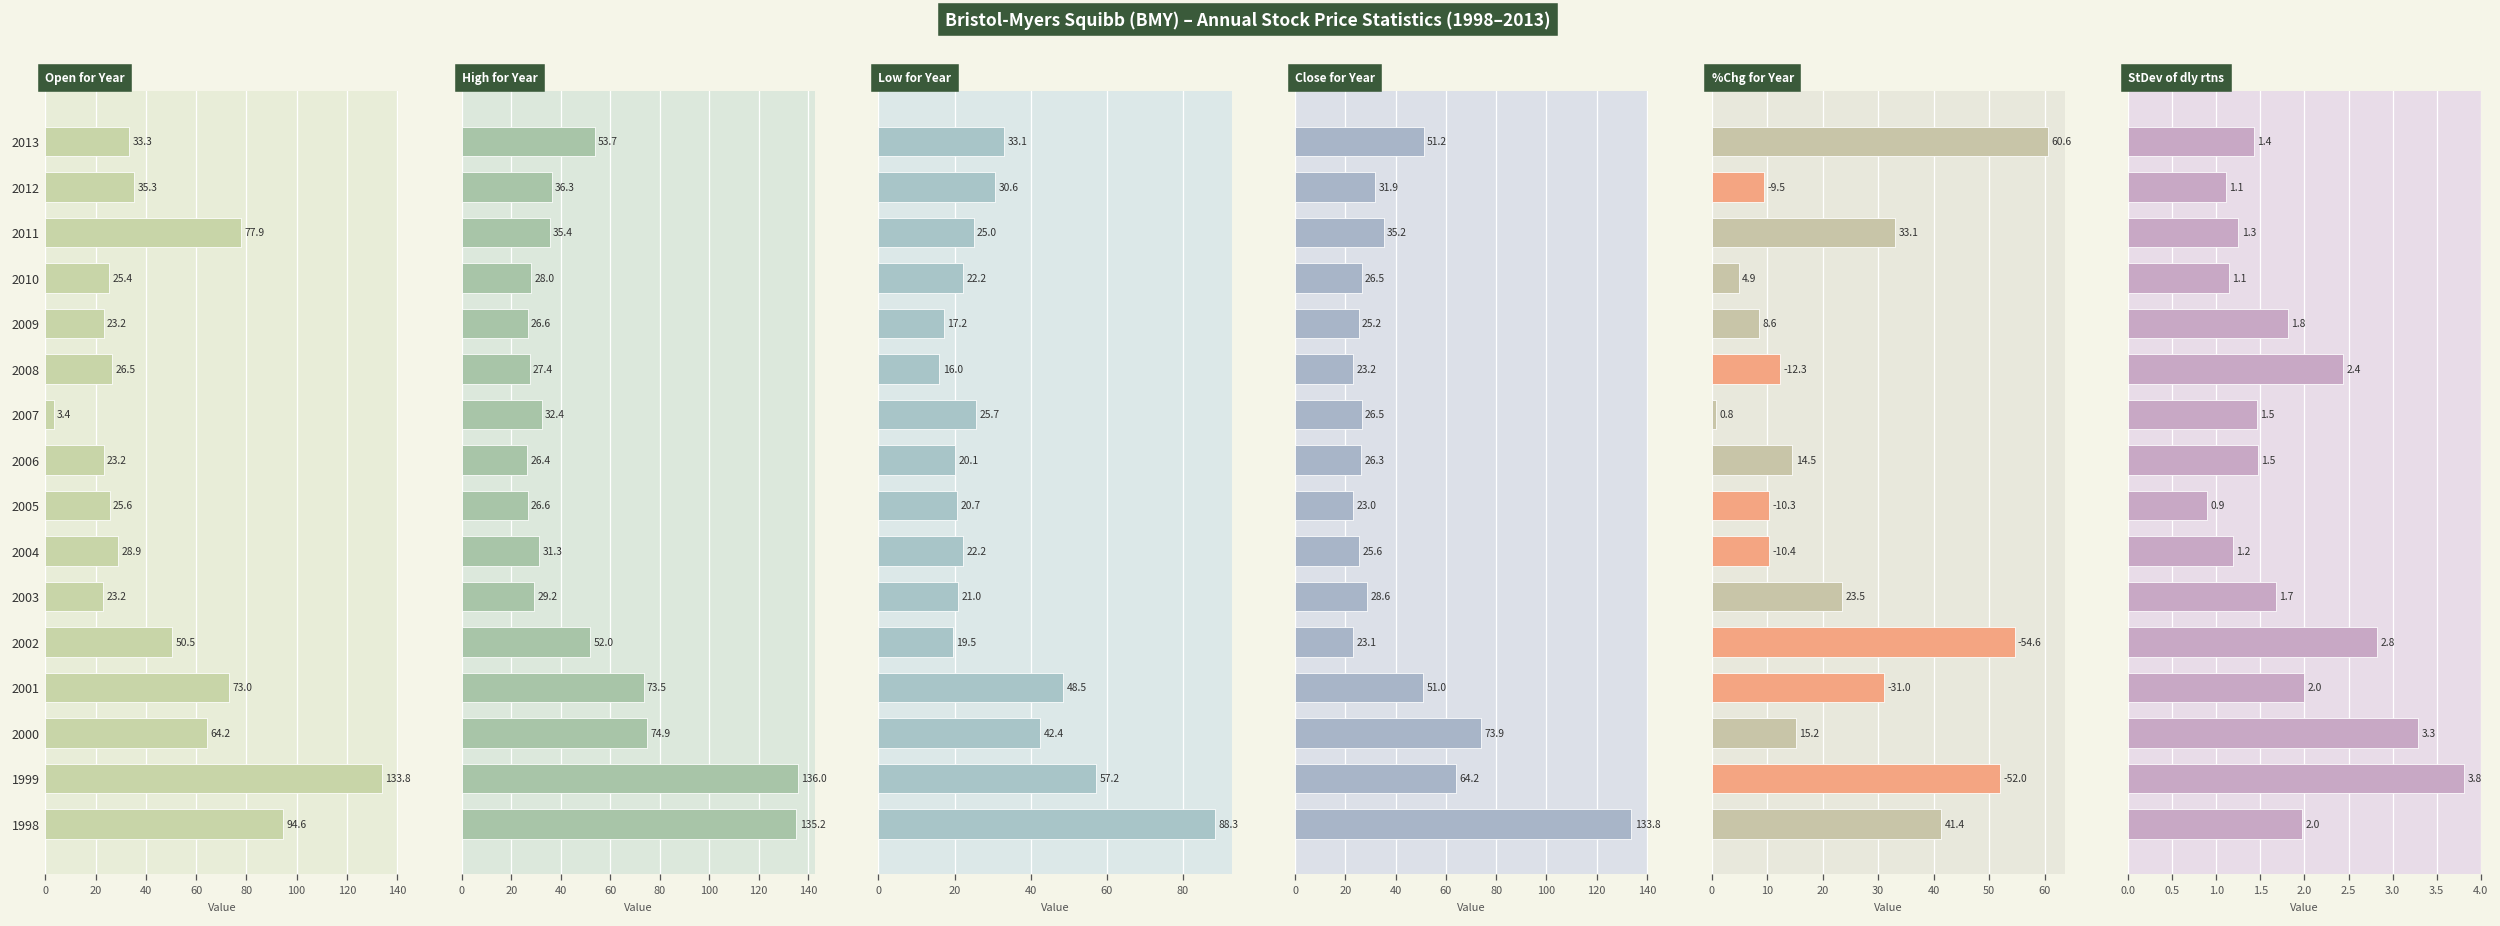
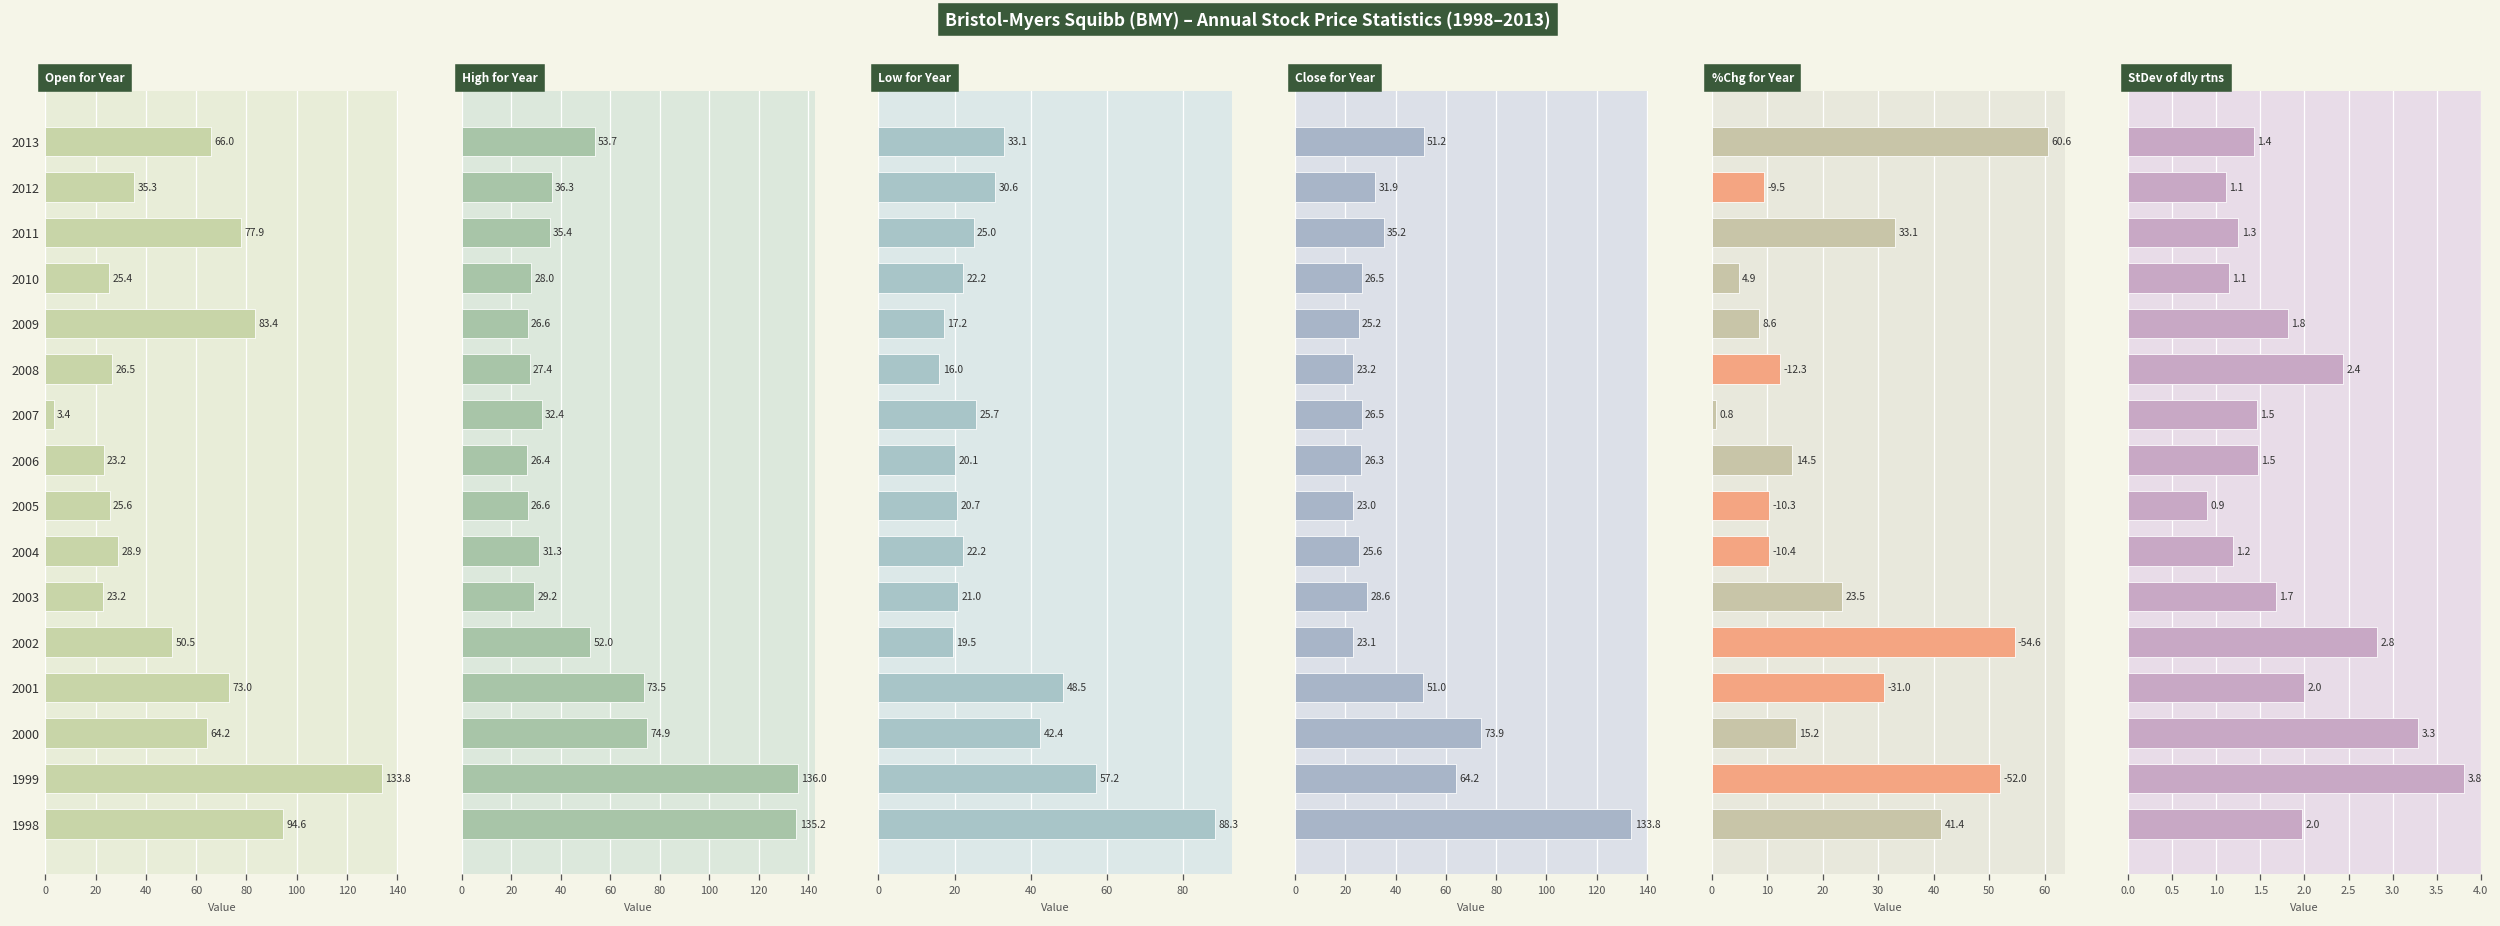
  {
    "Open for Year": {
-     "2013": 33.3,
+     "2013": 66.0,
      "2012": 35.3,
      "2011": 77.9,
      "2010": 25.4,
-     "2009": 23.2,
+     "2009": 83.4,
      "2008": 26.5,
      "2007": 3.4,
      "2006": 23.2,
      "2005": 25.6,
      "2004": 28.9,
      "2003": 23.2,
      "2002": 50.5,
      "2001": 73.0,
      "2000": 64.2,
      "1999": 133.8,
      "1998": 94.6
    }
  }
